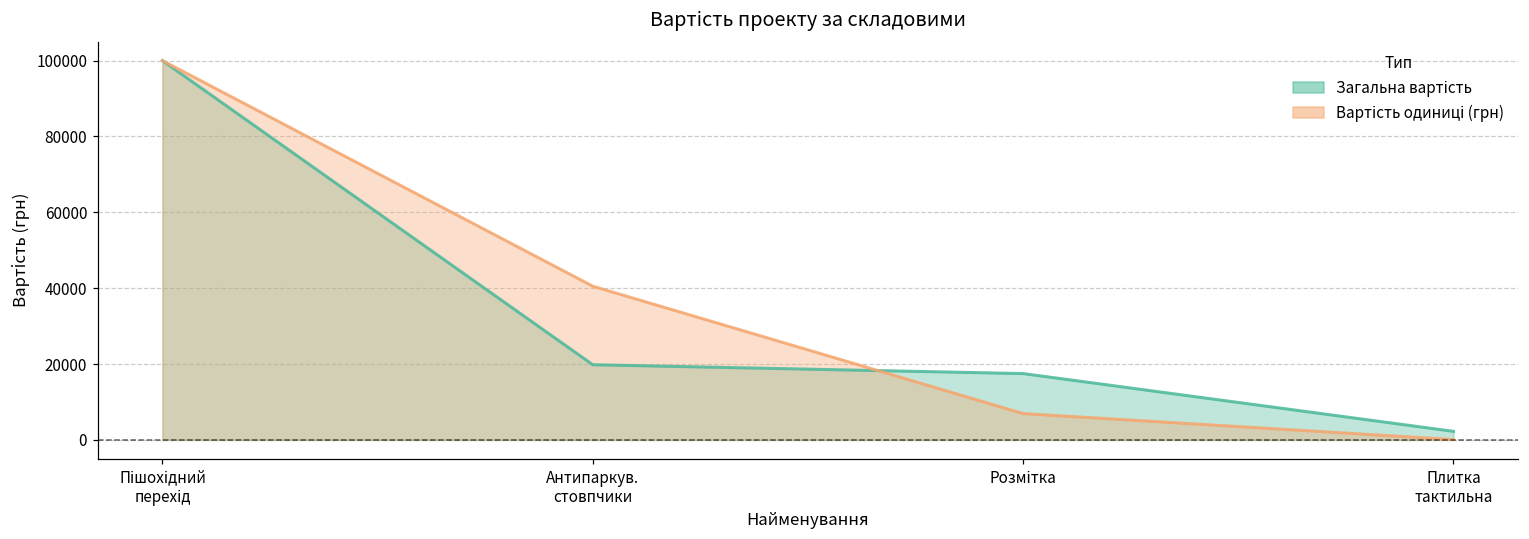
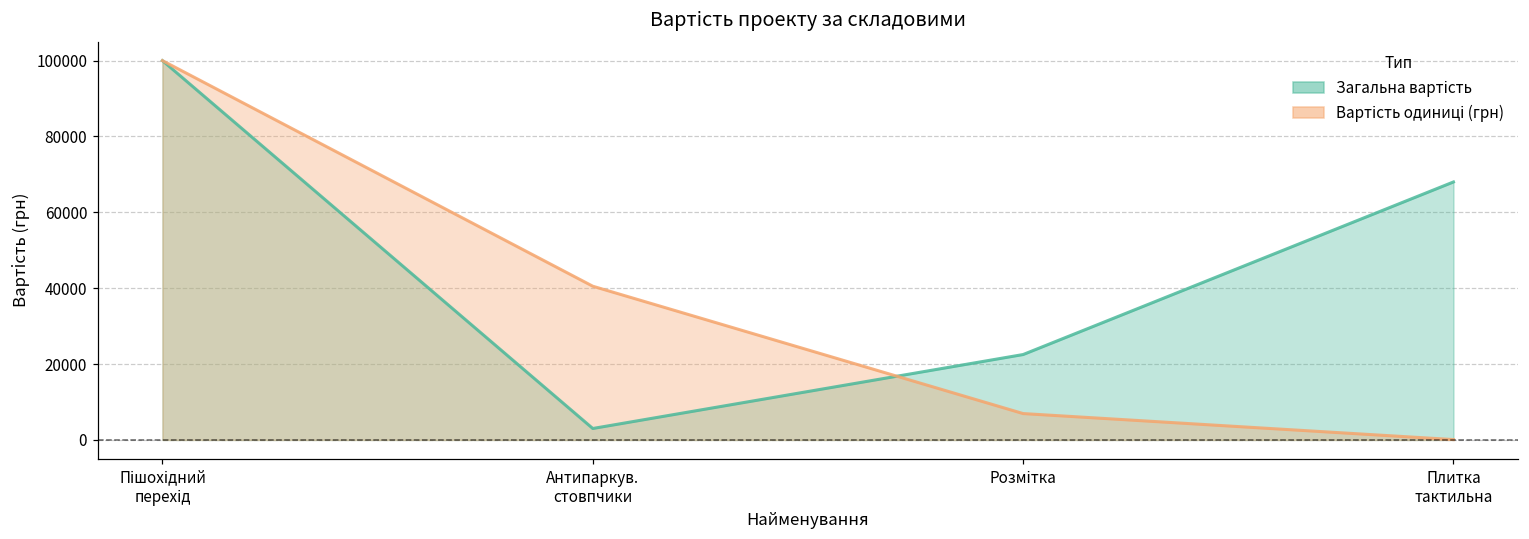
  {
    "Загальна вартість": {
-     "Антипаркув. стовпчики": 20000,
-     "Розмітка": 17000,
-     "Плитка тактильна": 2000
+     "Антипаркув. стовпчики": 3000,
+     "Розмітка": 23000,
+     "Плитка тактильна": 68000
    },
    "Вартість одиниці (грн)": {
      "Антипаркув. стовпчики": 41000,
      "Розмітка": 7000,
      "Плитка тактильна": 0
    }
  }
